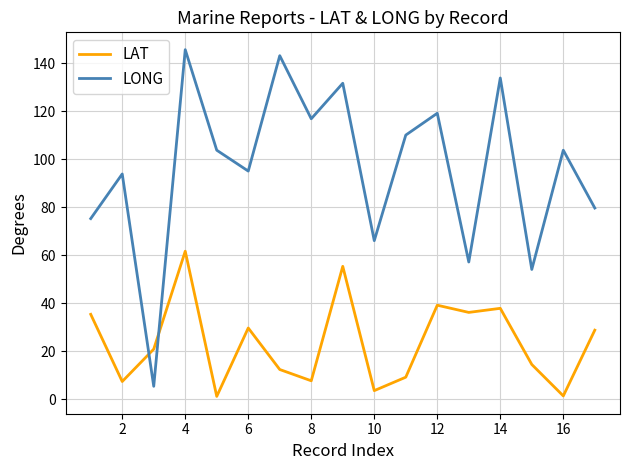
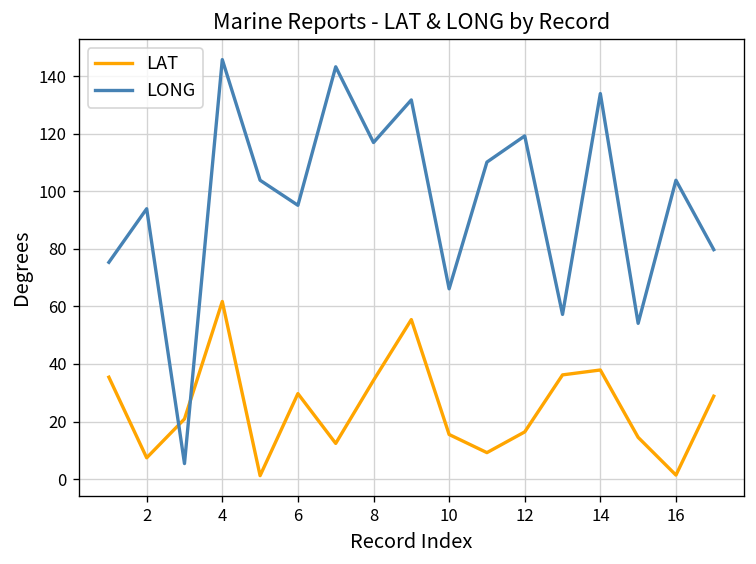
  {
    "LAT": {
      "2": 7,
      "4": 62,
      "6": 30,
-     "8": 8,
-     "10": 4,
-     "12": 39,
+     "8": 34,
+     "10": 16,
+     "12": 16,
      "14": 38,
      "16": 1
    },
    "LONG": {
      "2": 94,
      "4": 146,
      "6": 95,
      "8": 117,
      "10": 66,
      "12": 119,
      "14": 134,
      "16": 104
    }
  }
